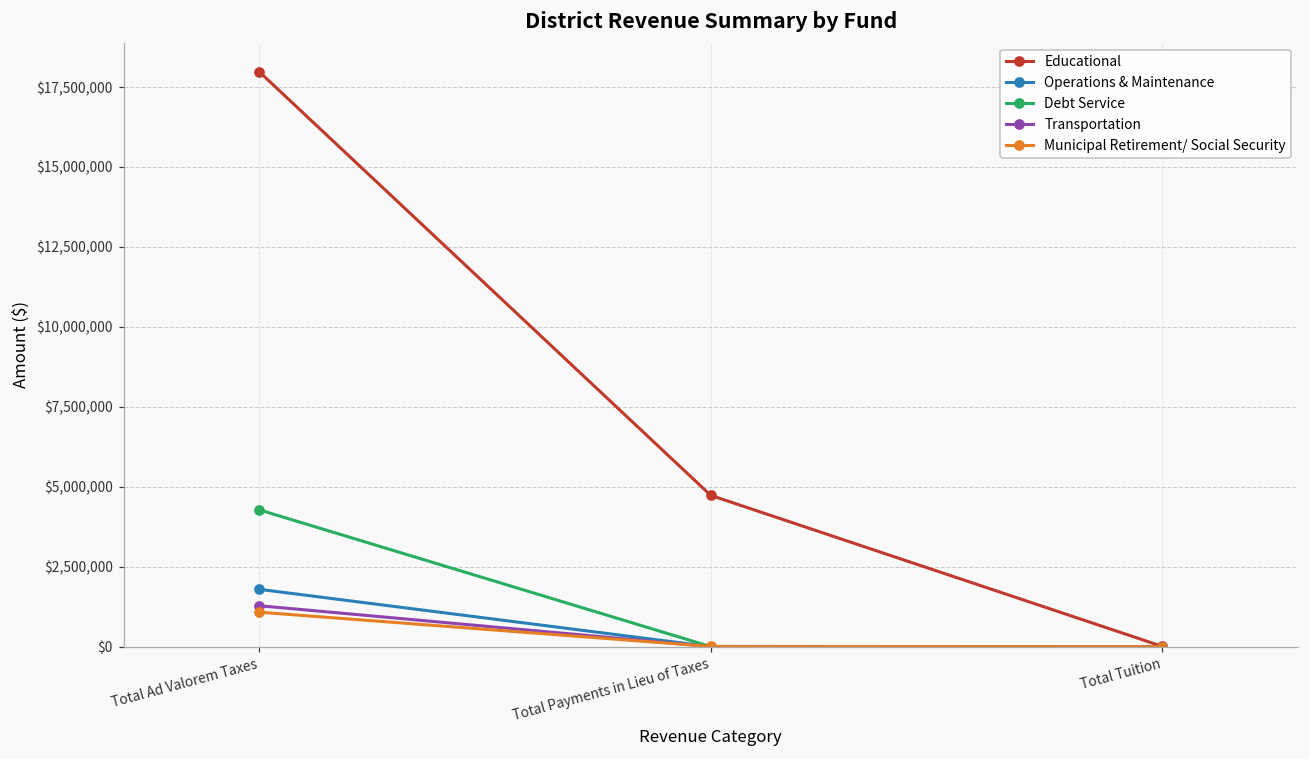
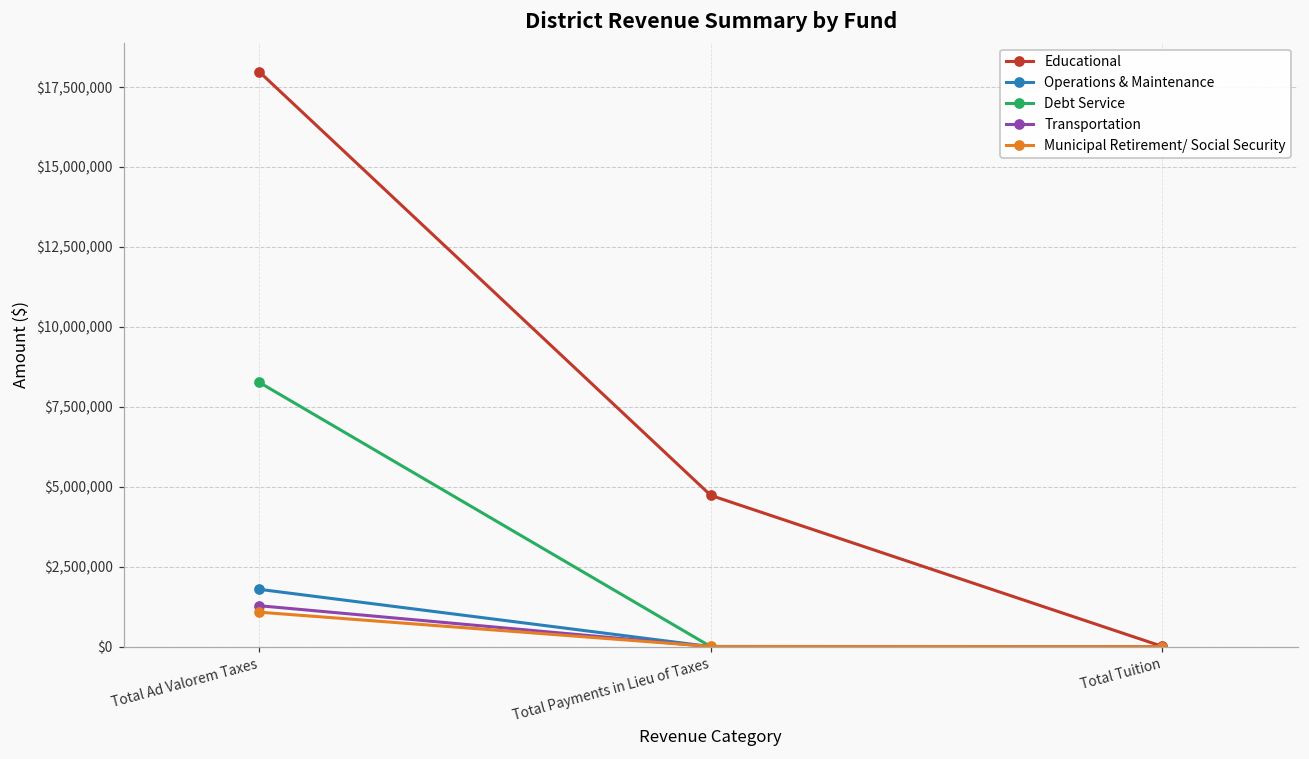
  {
    "Educational": {
      "Total Ad Valorem Taxes": "$18,000,000",
      "Total Payments in Lieu of Taxes": "$4,700,000"
    },
    "Operations & Maintenance": {
      "Total Ad Valorem Taxes": "$1,800,000"
    },
    "Debt Service": {
-     "Total Ad Valorem Taxes": "$4,300,000"
+     "Total Ad Valorem Taxes": "$8,300,000"
    },
    "Transportation": {
      "Total Ad Valorem Taxes": "$1,300,000"
    },
    "Municipal Retirement/ Social Security": {
      "Total Ad Valorem Taxes": "$1,100,000"
    }
  }
